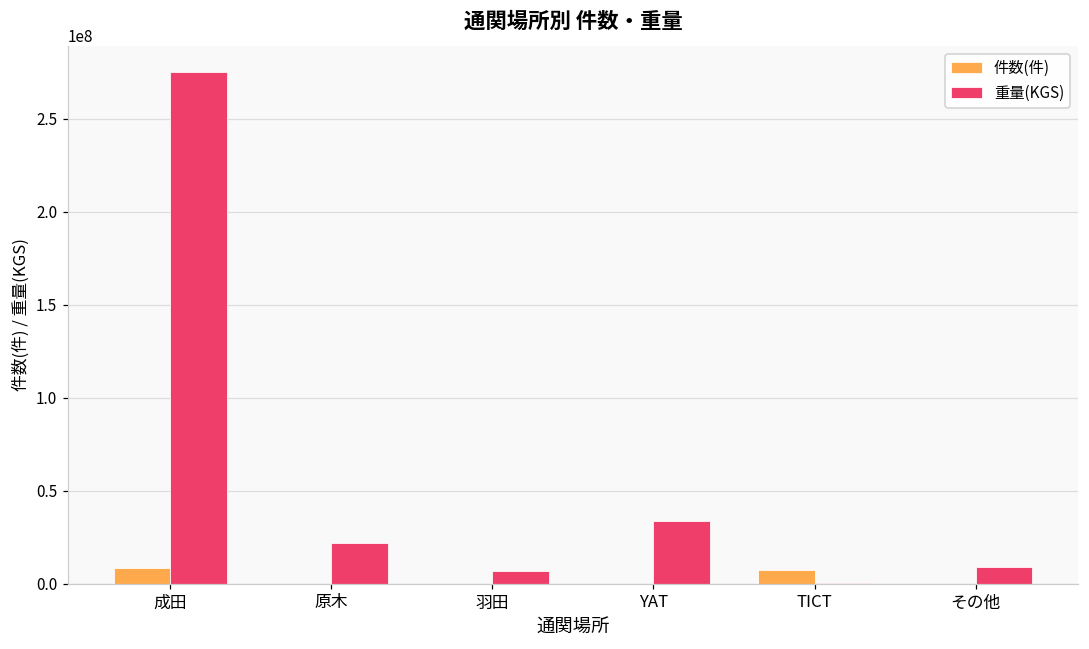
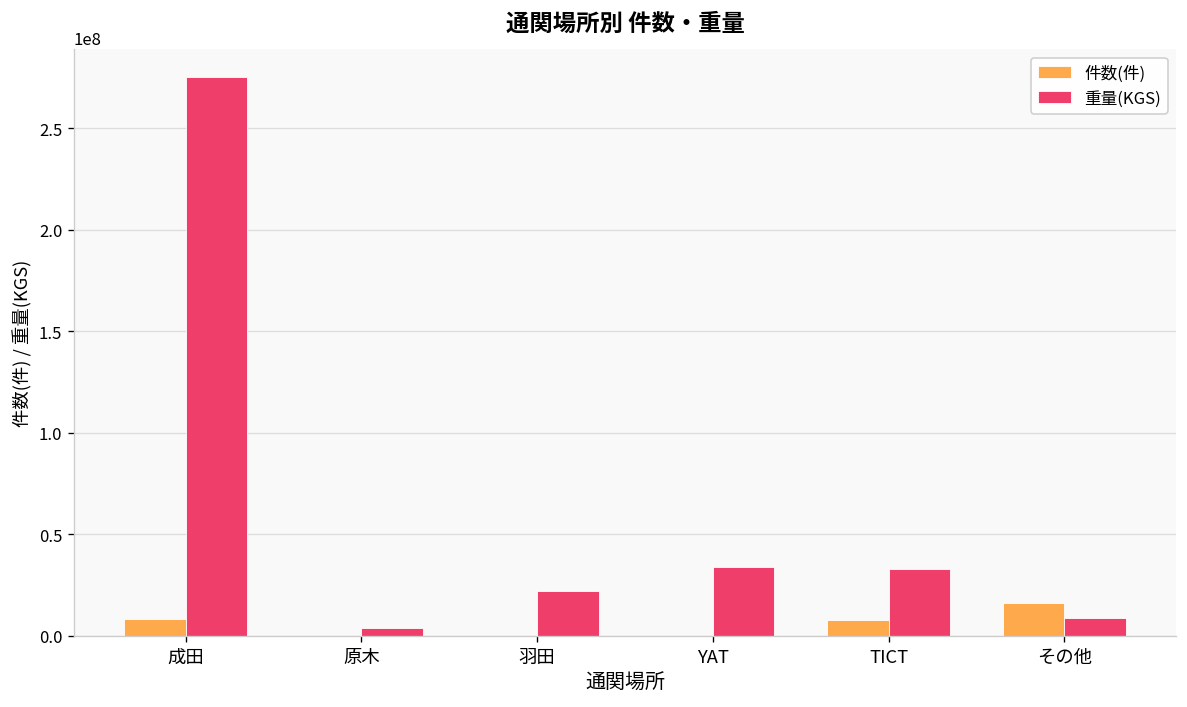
  {
    "件数(件)": {
      "成田": 8000000,
      "TICT": 8000000,
-     "その他": 0
+     "その他": 16000000
    },
    "重量(KGS)": {
      "成田": 275000000,
-     "原木": 22000000,
-     "羽田": 7000000,
+     "原木": 4000000,
+     "羽田": 22000000,
      "YAT": 34000000,
-     "TICT": 0,
+     "TICT": 33000000,
      "その他": 9000000
    }
  }
